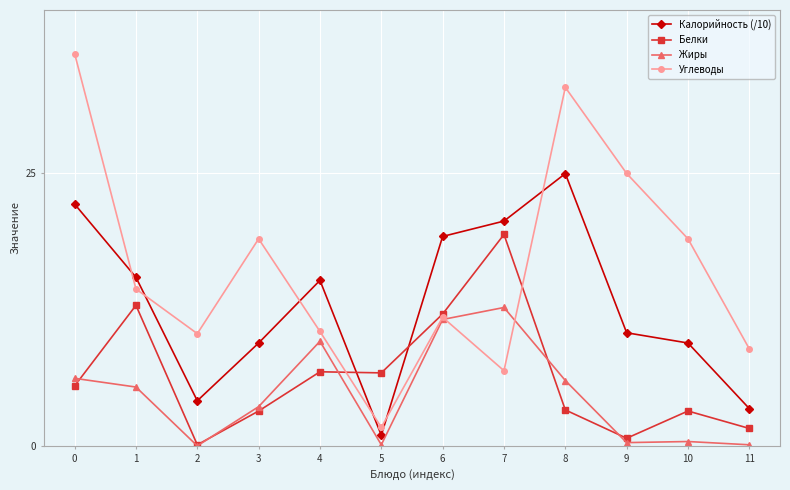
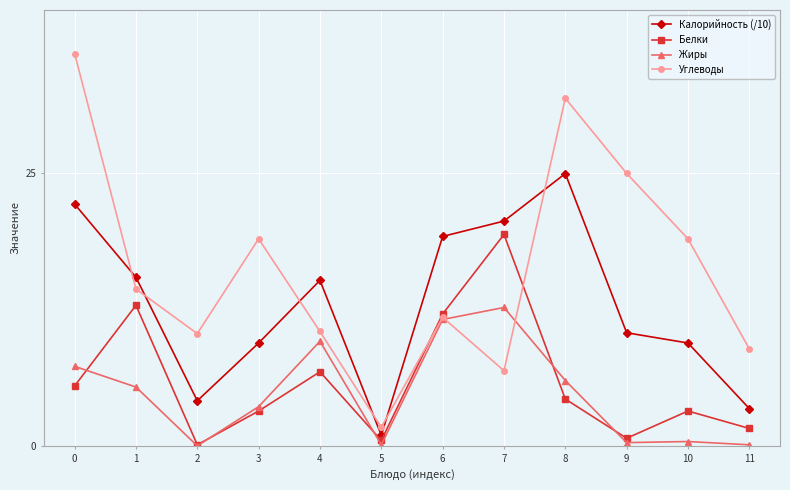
  {
    "Калорийность (/10)": {
      "0": 22.2,
      "1": 15.5,
      "2": 4.1,
      "3": 9.4,
      "4": 15.2,
      "5": 1.0,
      "6": 19.2,
      "7": 20.6,
      "8": 25.0,
      "9": 10.4,
      "10": 9.4,
      "11": 3.4
    },
    "Белки": {
      "0": 5.5,
      "1": 12.9,
      "3": 3.2,
      "4": 6.8,
-     "5": 6.7,
+     "5": 0.5,
      "6": 12.1,
      "7": 19.4,
-     "8": 3.3,
+     "8": 4.3,
      "9": 0.7,
      "10": 3.2,
      "11": 1.6
    },
    "Жиры": {
-     "0": 6.2,
+     "0": 7.3,
      "1": 5.4,
      "3": 3.6,
      "4": 9.6,
      "5": 0.1,
      "7": 12.7,
      "8": 6.0,
      "9": 0.3,
      "10": 0.4,
      "11": 0.1
    },
    "Углеводы": {
      "0": 36.0,
      "1": 14.4,
      "2": 10.3,
      "3": 19.0,
      "4": 10.5,
      "5": 1.7,
      "7": 6.9,
-     "8": 32.9,
+     "8": 31.9,
      "9": 25.0,
      "10": 19.0,
      "11": 8.9
    }
  }
